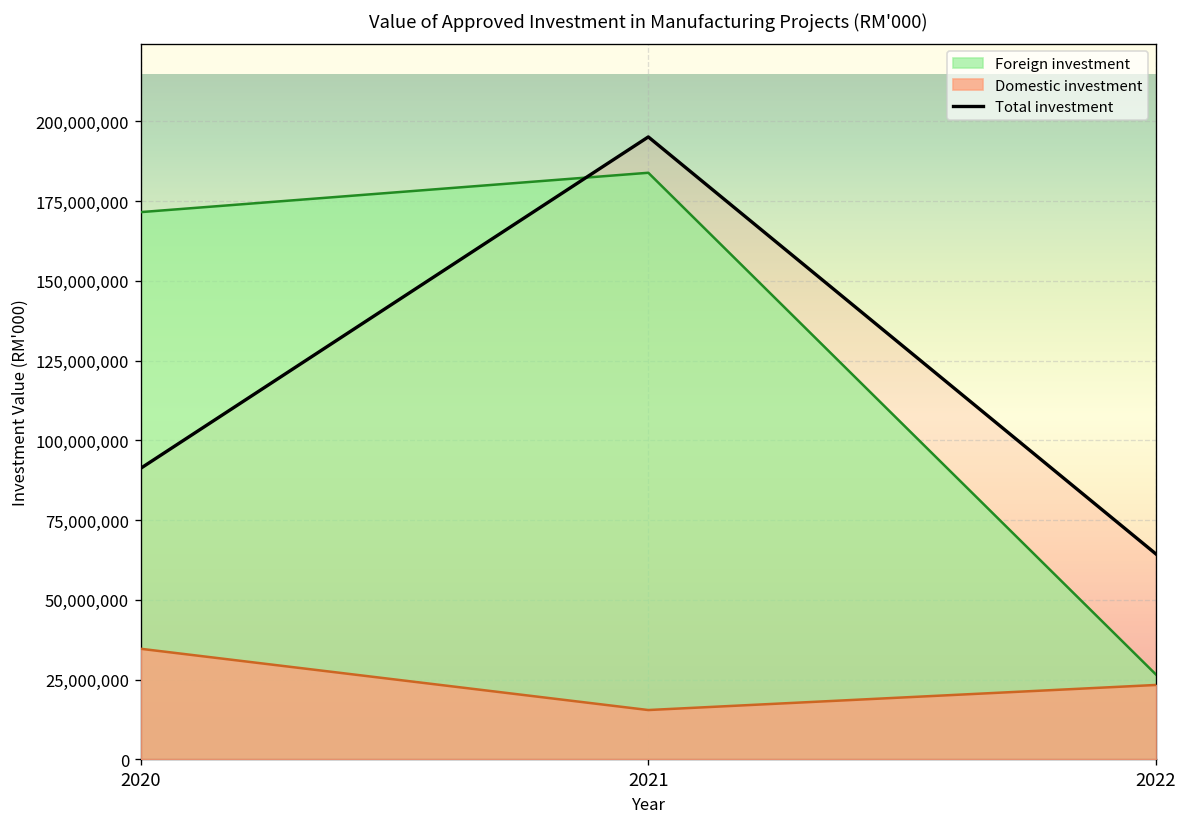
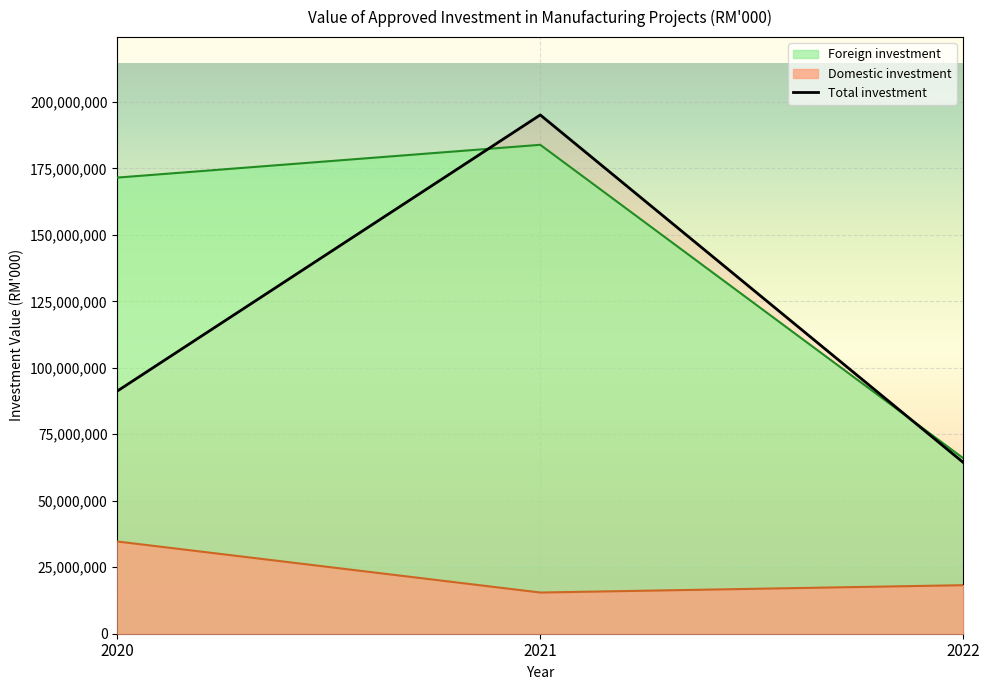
  {
    "Foreign investment": {
      "2020": "172,000,000",
      "2021": "184,000,000",
-     "2022": "27,000,000"
+     "2022": "66,000,000"
    },
    "Domestic investment": {
      "2020": "35,000,000",
      "2021": "15,000,000",
-     "2022": "23,000,000"
+     "2022": "18,000,000"
    },
    "Total investment": {
      "2020": "91,000,000",
      "2021": "195,000,000",
      "2022": "64,000,000"
    }
  }
